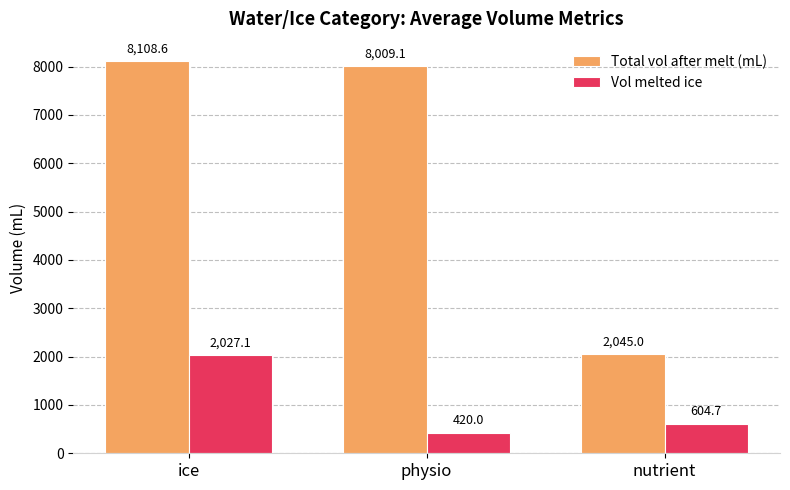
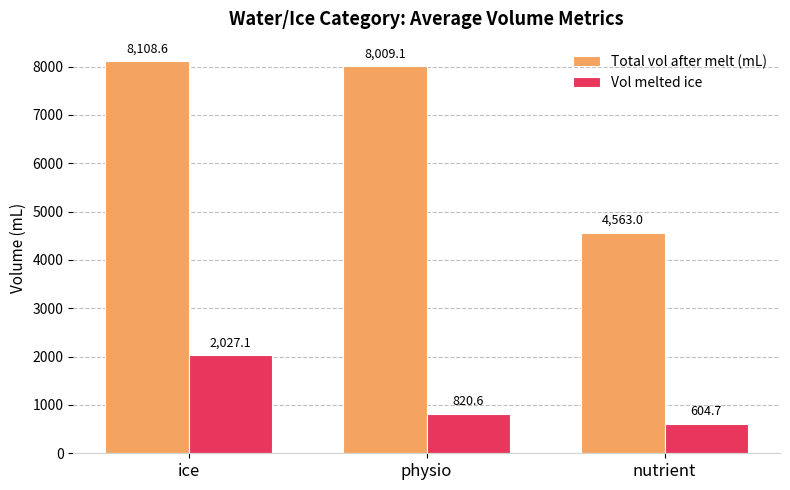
  {
    "Total vol after melt (mL)": {
      "ice": "8,108.6",
      "physio": "8,009.1",
-     "nutrient": "2,045.0"
+     "nutrient": "4,563.0"
    },
    "Vol melted ice": {
      "ice": "2,027.1",
-     "physio": "420.0",
+     "physio": "820.6",
      "nutrient": "604.7"
    }
  }
